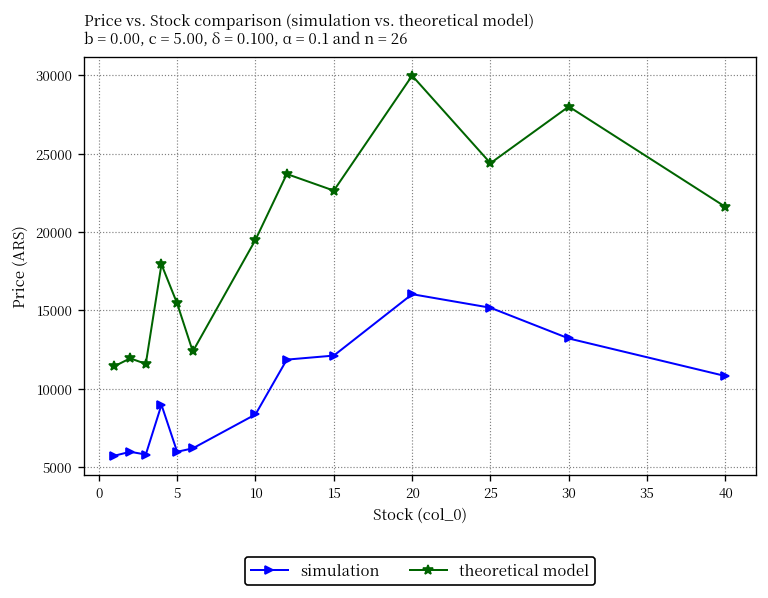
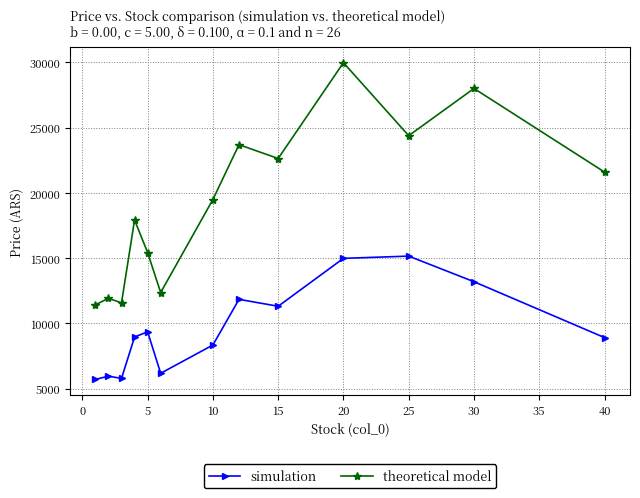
  {
    "simulation": {
-     "5": 6000,
+     "5": 9400,
      "10": 8400,
-     "15": 12100,
-     "20": 16000,
+     "15": 11300,
+     "20": 15000,
      "25": 15200,
      "30": 13200,
-     "40": 10800
+     "40": 8900
    },
    "theoretical model": {
      "5": 15400,
      "10": 19500,
      "15": 22600,
      "20": 30000,
      "25": 24400,
      "30": 28000,
      "40": 21600
    }
  }
